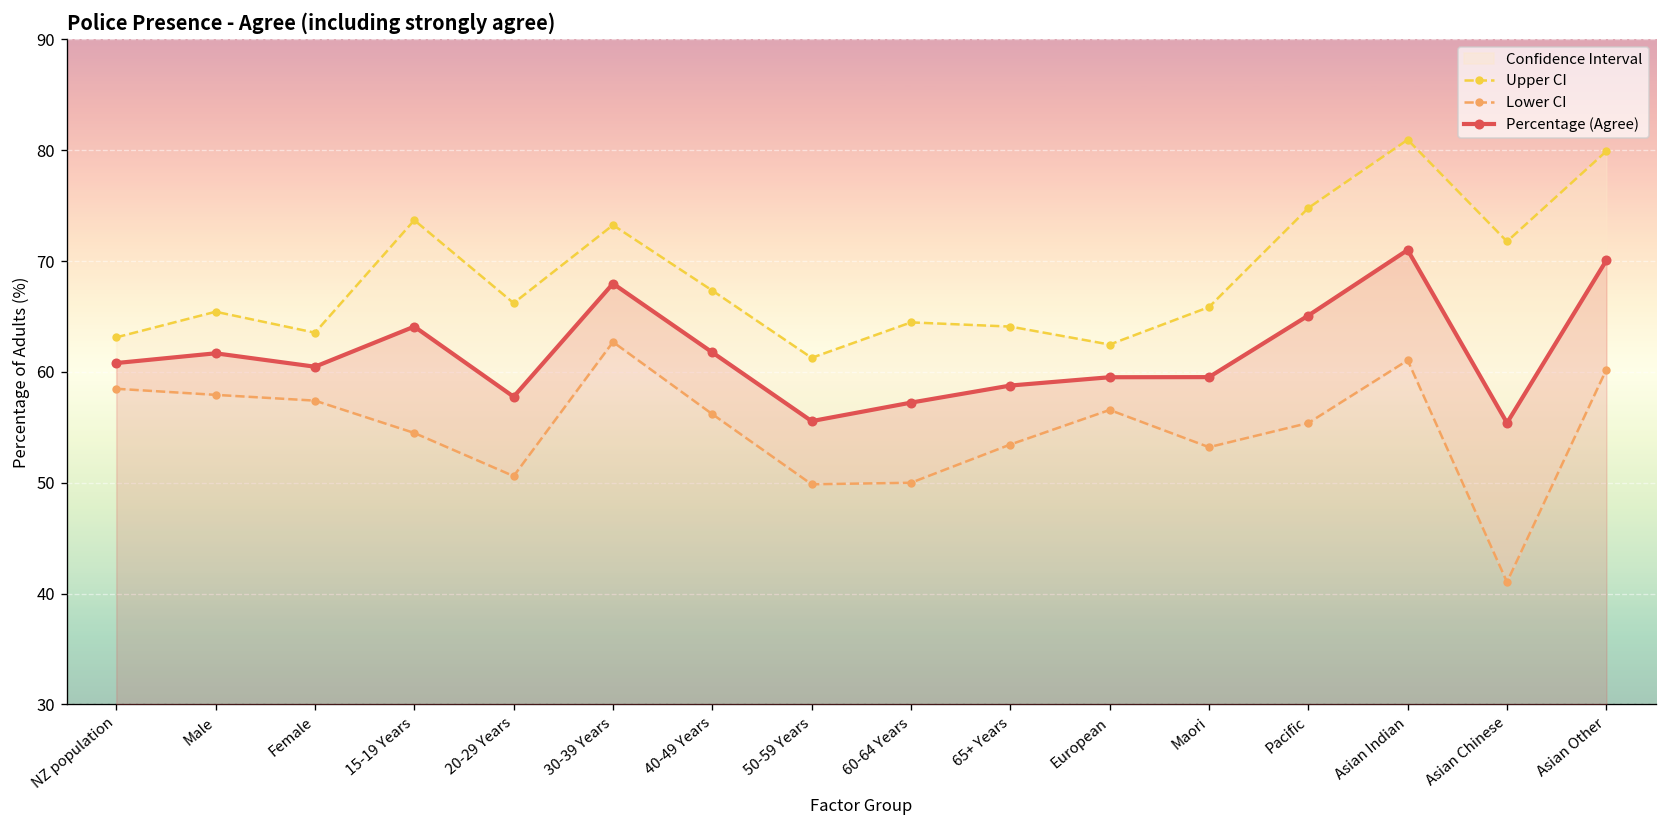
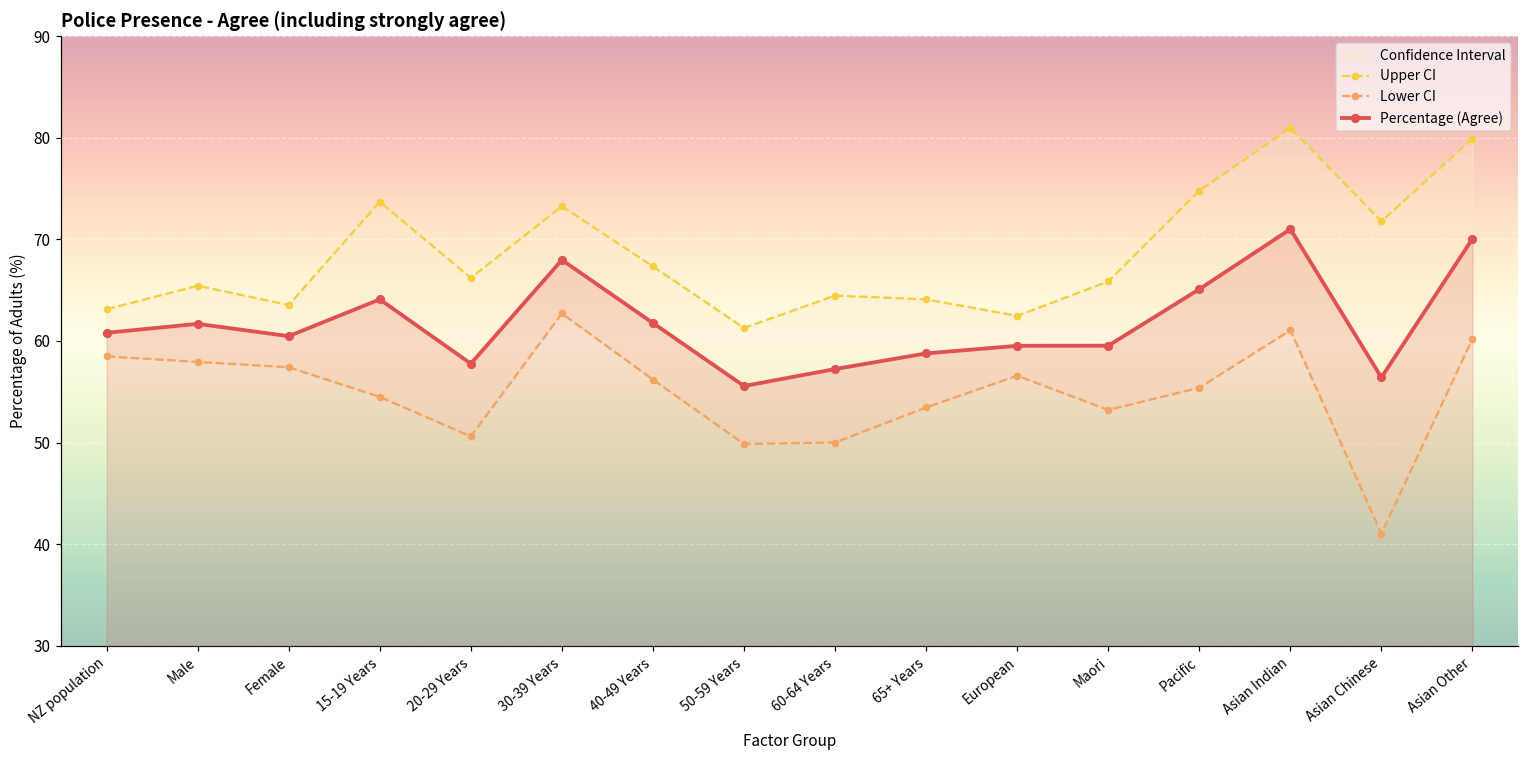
  {
    "Confidence Interval": {
      "NZ population": 63,
      "Male": 65,
      "Female": 64,
      "15-19 Years": 74,
      "20-29 Years": 66,
      "30-39 Years": 73,
      "40-49 Years": 67,
      "50-59 Years": 61,
      "60-64 Years": 64,
      "65+ Years": 64,
      "European": 62,
      "Maori": 66,
      "Pacific": 75,
      "Asian Indian": 81,
      "Asian Chinese": 72,
      "Asian Other": 80
    },
    "Lower CI": {
      "NZ population": 58,
      "Male": 58,
      "Female": 57,
      "15-19 Years": 54,
      "20-29 Years": 51,
      "30-39 Years": 63,
      "40-49 Years": 56,
      "50-59 Years": 50,
      "60-64 Years": 50,
      "65+ Years": 53,
      "European": 57,
      "Maori": 53,
      "Pacific": 55,
      "Asian Indian": 61,
      "Asian Chinese": 41,
      "Asian Other": 60
    },
    "Percentage (Agree)": {
      "NZ population": 61,
      "Male": 62,
      "Female": 60,
      "15-19 Years": 64,
      "20-29 Years": 58,
      "30-39 Years": 68,
      "40-49 Years": 62,
      "50-59 Years": 56,
      "60-64 Years": 57,
      "65+ Years": 59,
      "European": 60,
      "Maori": 60,
      "Pacific": 65,
      "Asian Indian": 71,
-     "Asian Chinese": 55,
+     "Asian Chinese": 56,
      "Asian Other": 70
    }
  }
